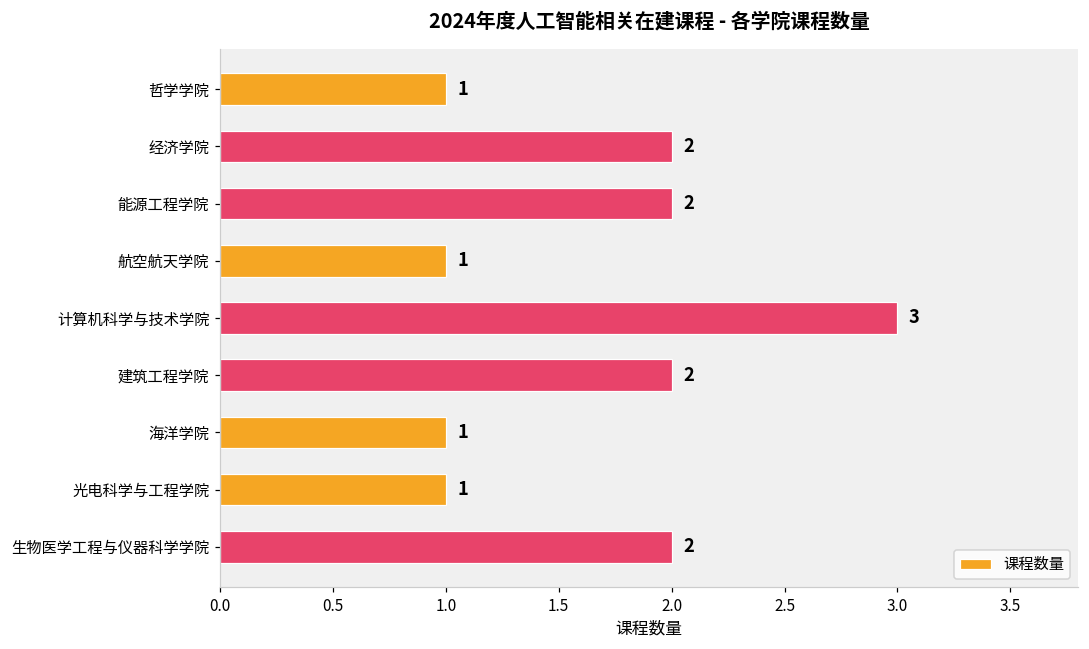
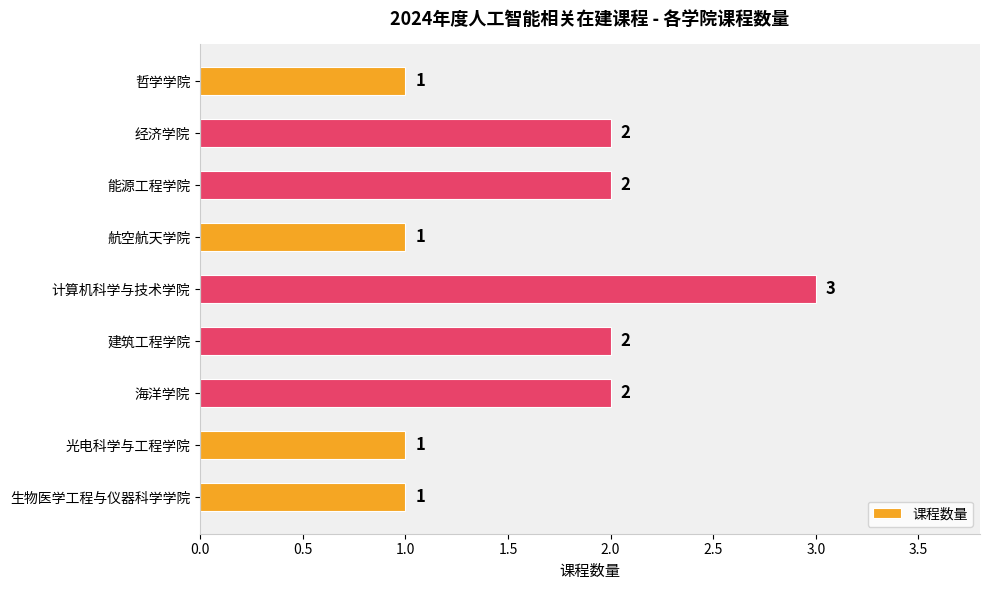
  {
    "哲学学院": 1,
    "经济学院": 2,
    "能源工程学院": 2,
    "航空航天学院": 1,
    "计算机科学与技术学院": 3,
    "建筑工程学院": 2,
-   "海洋学院": 1,
+   "海洋学院": 2,
    "光电科学与工程学院": 1,
-   "生物医学工程与仪器科学学院": 2
+   "生物医学工程与仪器科学学院": 1
  }
